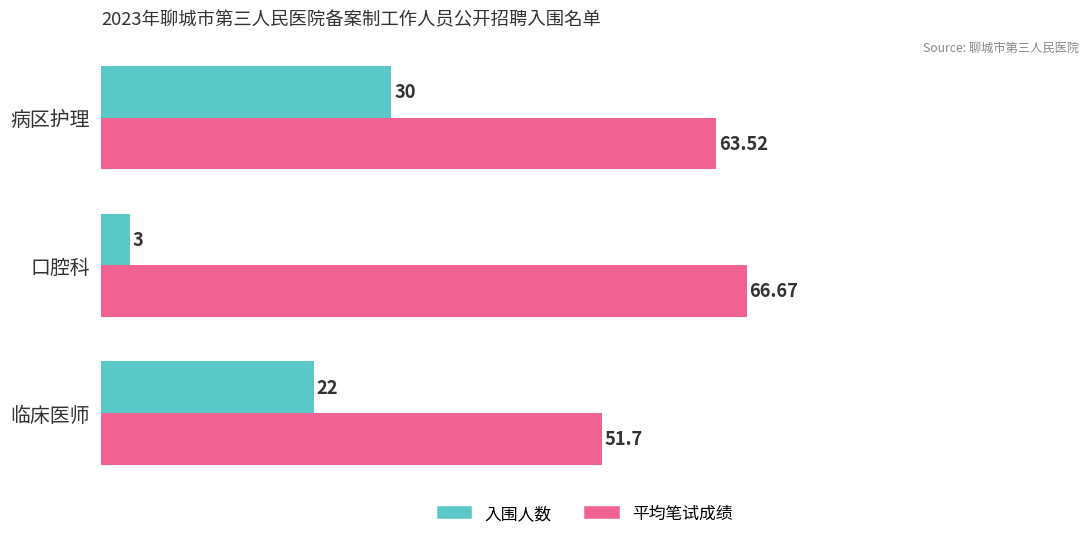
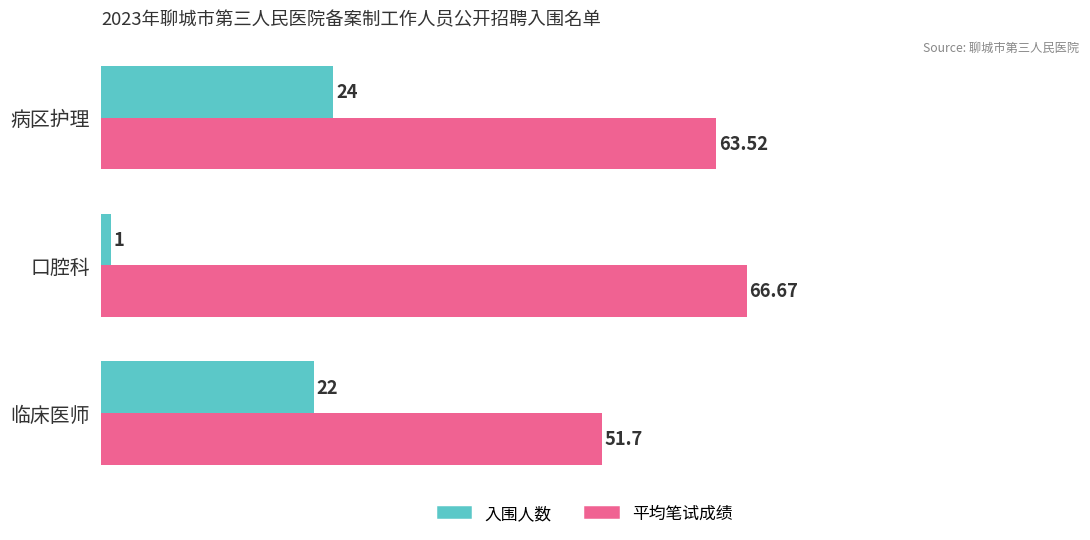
  {
    "入围人数": {
-     "病区护理": 30,
-     "口腔科": 3,
+     "病区护理": 24,
+     "口腔科": 1,
      "临床医师": 22
    },
    "平均笔试成绩": {
      "病区护理": 63.52,
      "口腔科": 66.67,
      "临床医师": 51.7
    }
  }
